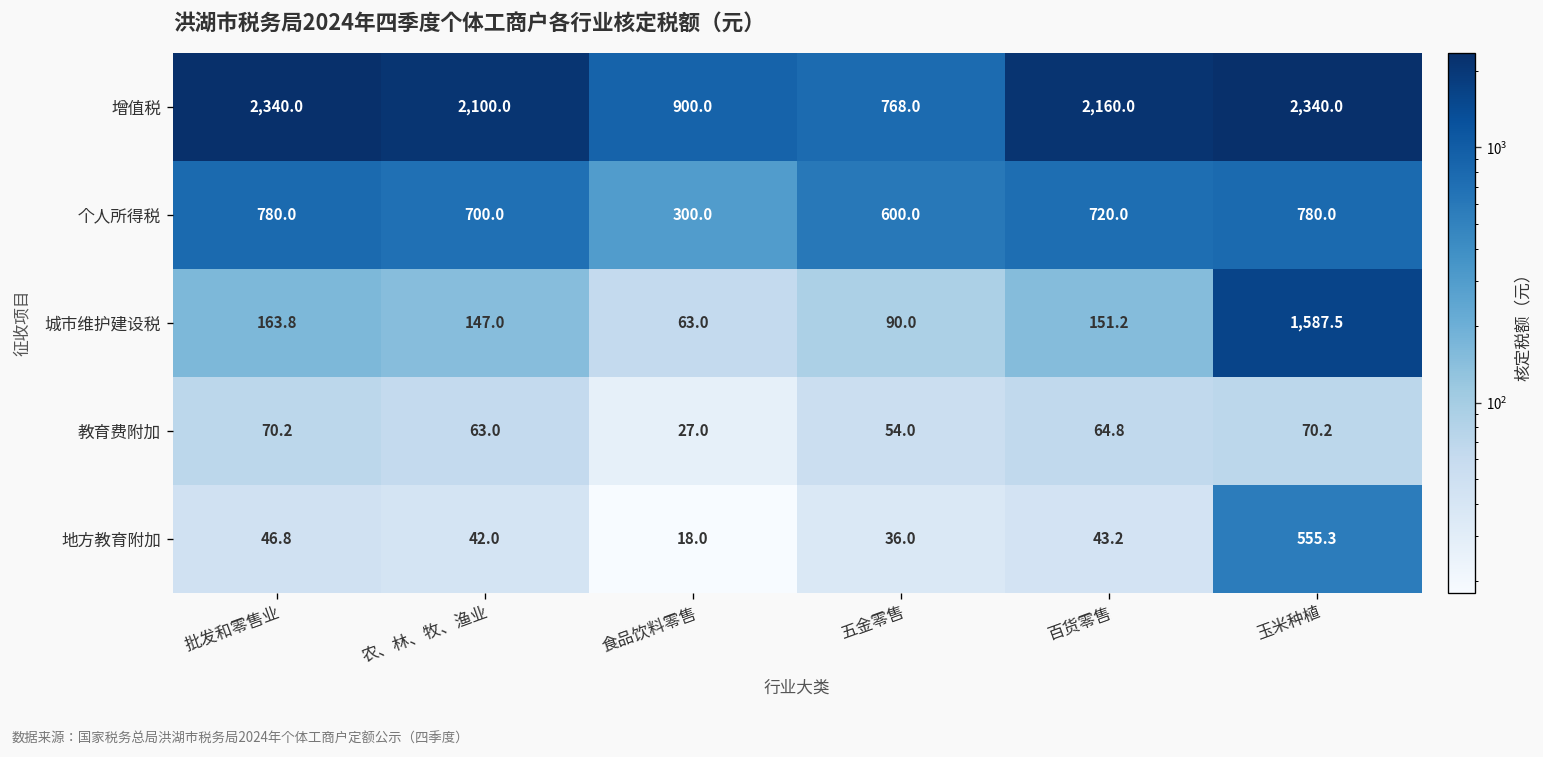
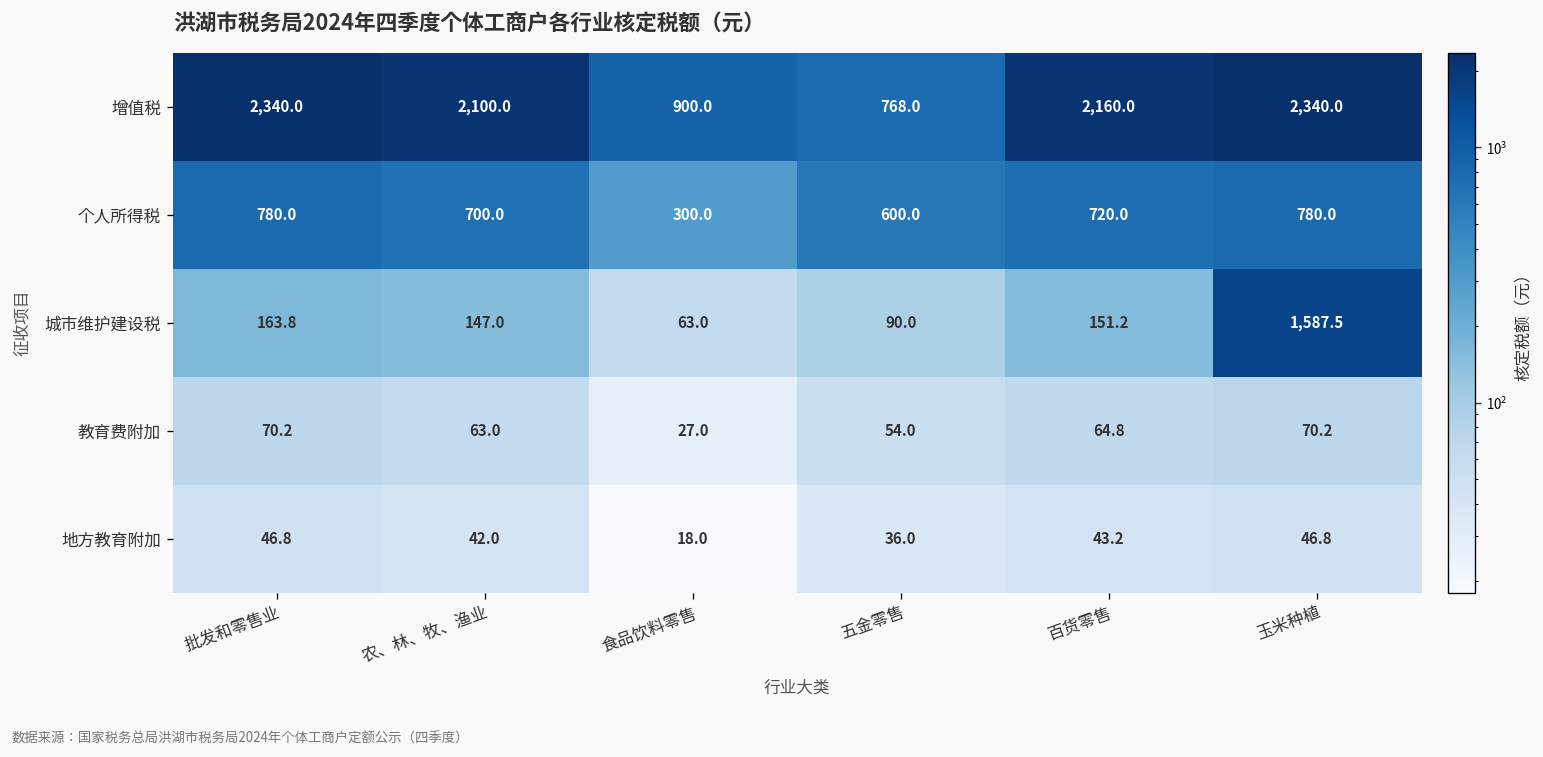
  {
    "增值税": {
      "批发和零售业": "2,340.0",
      "农、林、牧、渔业": "2,100.0",
      "食品饮料零售": "900.0",
      "五金零售": "768.0",
      "百货零售": "2,160.0",
      "玉米种植": "2,340.0"
    },
    "个人所得税": {
      "批发和零售业": "780.0",
      "农、林、牧、渔业": "700.0",
      "食品饮料零售": "300.0",
      "五金零售": "600.0",
      "百货零售": "720.0",
      "玉米种植": "780.0"
    },
    "城市维护建设税": {
      "批发和零售业": "163.8",
      "农、林、牧、渔业": "147.0",
      "食品饮料零售": "63.0",
      "五金零售": "90.0",
      "百货零售": "151.2",
      "玉米种植": "1,587.5"
    },
    "教育费附加": {
      "批发和零售业": "70.2",
      "农、林、牧、渔业": "63.0",
      "食品饮料零售": "27.0",
      "五金零售": "54.0",
      "百货零售": "64.8",
      "玉米种植": "70.2"
    },
    "地方教育附加": {
      "批发和零售业": "46.8",
      "农、林、牧、渔业": "42.0",
      "食品饮料零售": "18.0",
      "五金零售": "36.0",
      "百货零售": "43.2",
-     "玉米种植": "555.3"
+     "玉米种植": "46.8"
    }
  }
